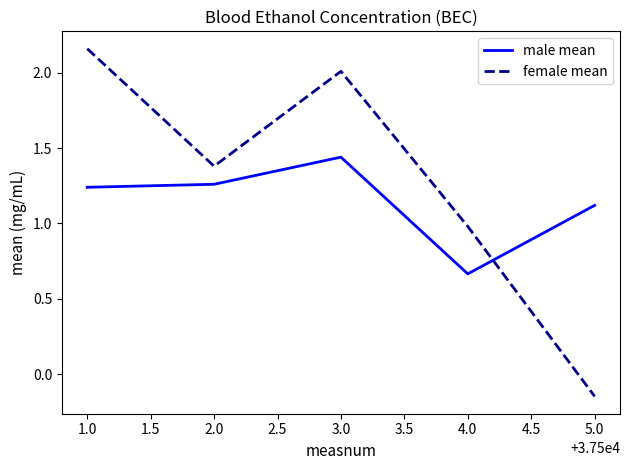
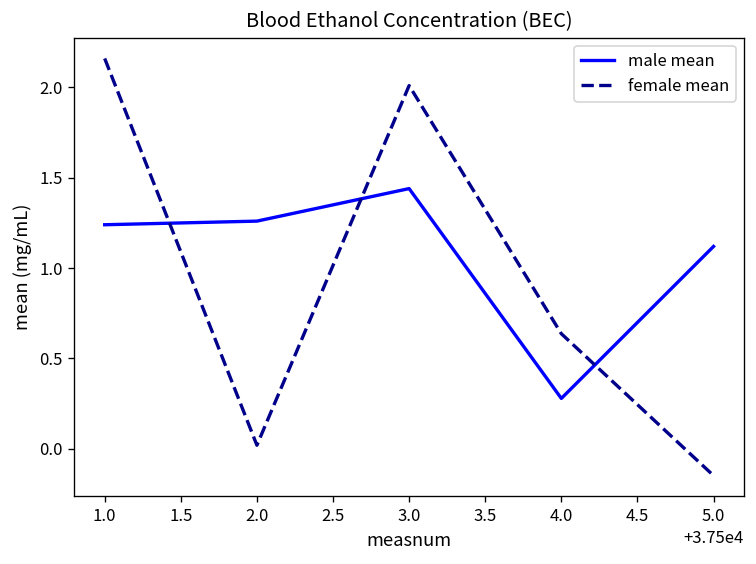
  {
    "male mean": {
      "1.0": 1.24,
      "2.0": 1.26,
      "3.0": 1.44,
-     "4.0": 0.67,
+     "4.0": 0.28,
      "5.0": 1.12
    },
    "female mean": {
      "1.0": 2.16,
-     "2.0": 1.38,
+     "2.0": 0.02,
      "3.0": 2.01,
-     "4.0": 0.98,
+     "4.0": 0.64,
      "5.0": -0.15
    }
  }
